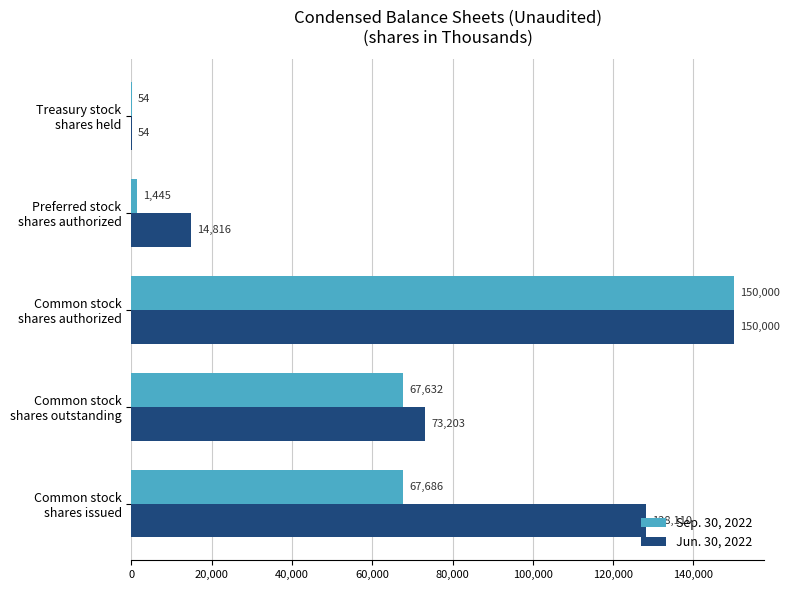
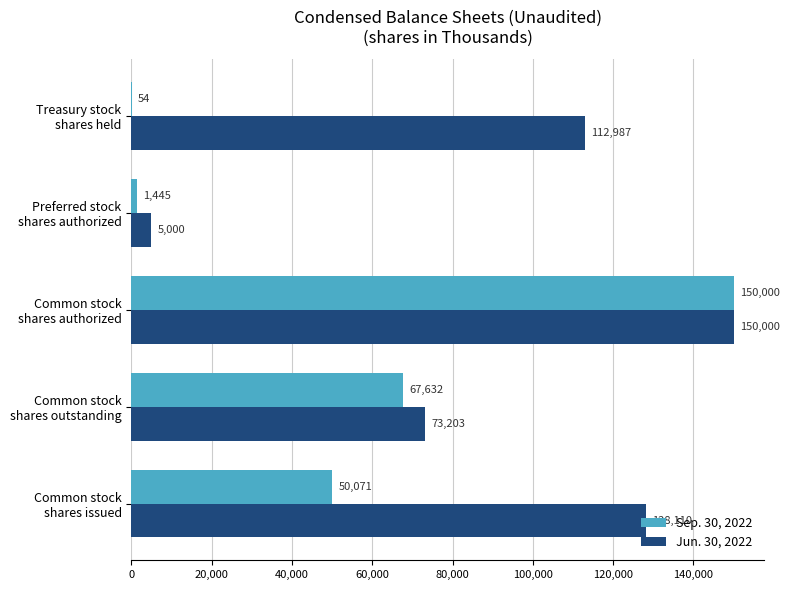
  {
    "Sep. 30, 2022": {
      "Treasury stock shares held": "54",
      "Preferred stock shares authorized": "1,445",
      "Common stock shares authorized": "150,000",
      "Common stock shares outstanding": "67,632",
-     "Common stock shares issued": "67,686"
+     "Common stock shares issued": "50,071"
    },
    "Jun. 30, 2022": {
-     "Treasury stock shares held": "54",
-     "Preferred stock shares authorized": "14,816",
+     "Treasury stock shares held": "112,987",
+     "Preferred stock shares authorized": "5,000",
      "Common stock shares authorized": "150,000",
      "Common stock shares outstanding": "73,203",
      "Common stock shares issued": "128,110"
    }
  }
